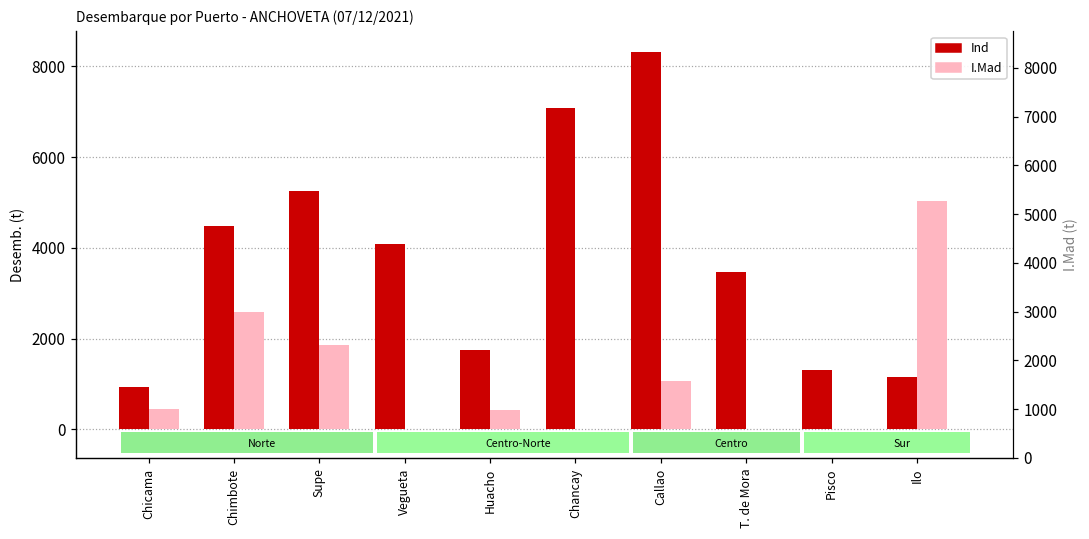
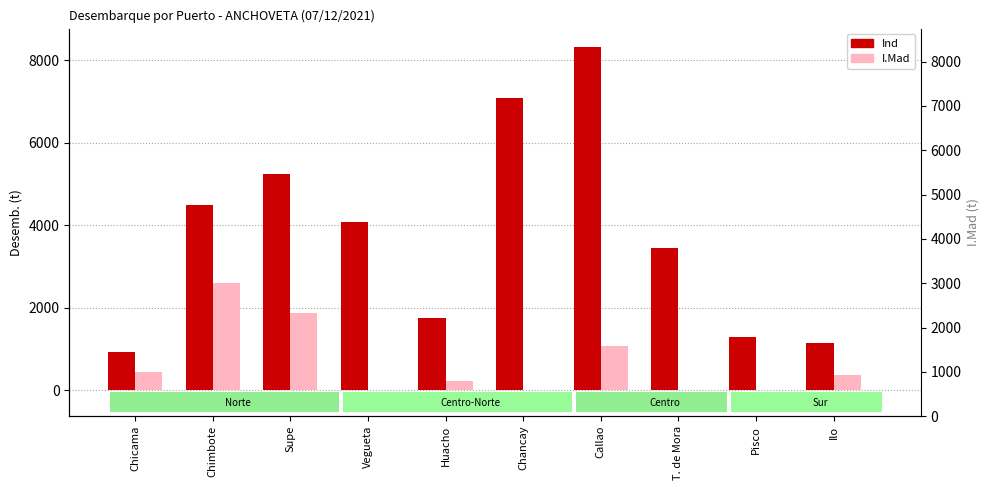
  {
    "Ind": {
      "Chicama": 900,
      "Chimbote": 4500,
      "Supe": 5300,
      "Vegueta": 4100,
      "Huacho": 1800,
      "Chancay": 7100,
      "Callao": 8300,
      "T. de Mora": 3500,
      "Pisco": 1300,
      "Ilo": 1200
    },
    "I.Mad": {
      "Chicama": 400,
      "Chimbote": 2600,
      "Supe": 1900,
      "Vegueta": 0,
-     "Huacho": 400,
+     "Huacho": 200,
      "Chancay": 0,
      "Callao": 1100,
      "T. de Mora": 0,
      "Pisco": 0,
-     "Ilo": 5000
+     "Ilo": 400
    }
  }
